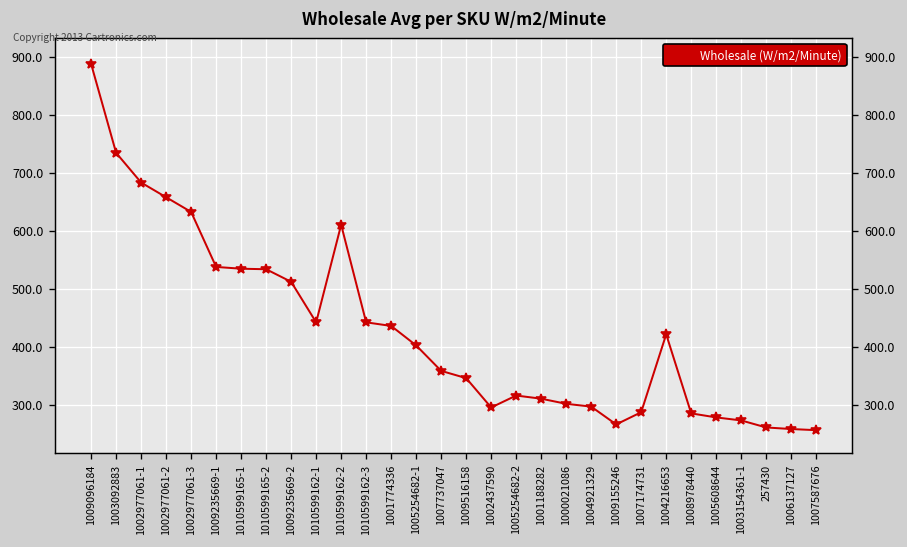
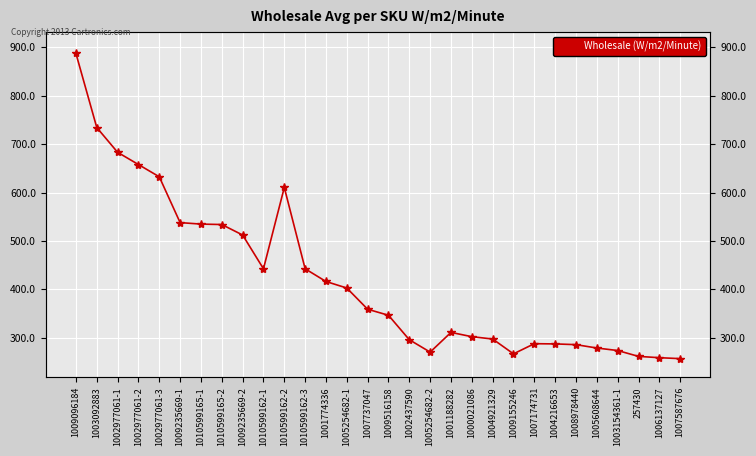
  {
    "1009096184": 890,
    "1003092883": 730,
    "1002977061-1": 680,
    "1002977061-2": 660,
    "1002977061-3": 630,
    "1009235669-1": 540,
    "1010599165-1": 530,
    "1010599165-2": 530,
    "1009235669-2": 510,
    "1010599162-1": 440,
    "1010599162-2": 610,
    "1010599162-3": 440,
-   "1001774336": 440,
+   "1001774336": 420,
    "1005254682-1": 400,
    "1007737047": 360,
    "1009516158": 350,
    "1002437590": 300,
-   "1005254682-2": 320,
+   "1005254682-2": 270,
    "1001188282": 310,
    "1000021086": 300,
    "1004921329": 300,
    "1009155246": 270,
    "1007174731": 290,
-   "1004216653": 420,
+   "1004216653": 290,
    "1008978440": 290,
    "1005608644": 280,
    "1003154361-1": 270,
    "257430": 260,
    "1006137127": 260,
    "1007587676": 260
  }
